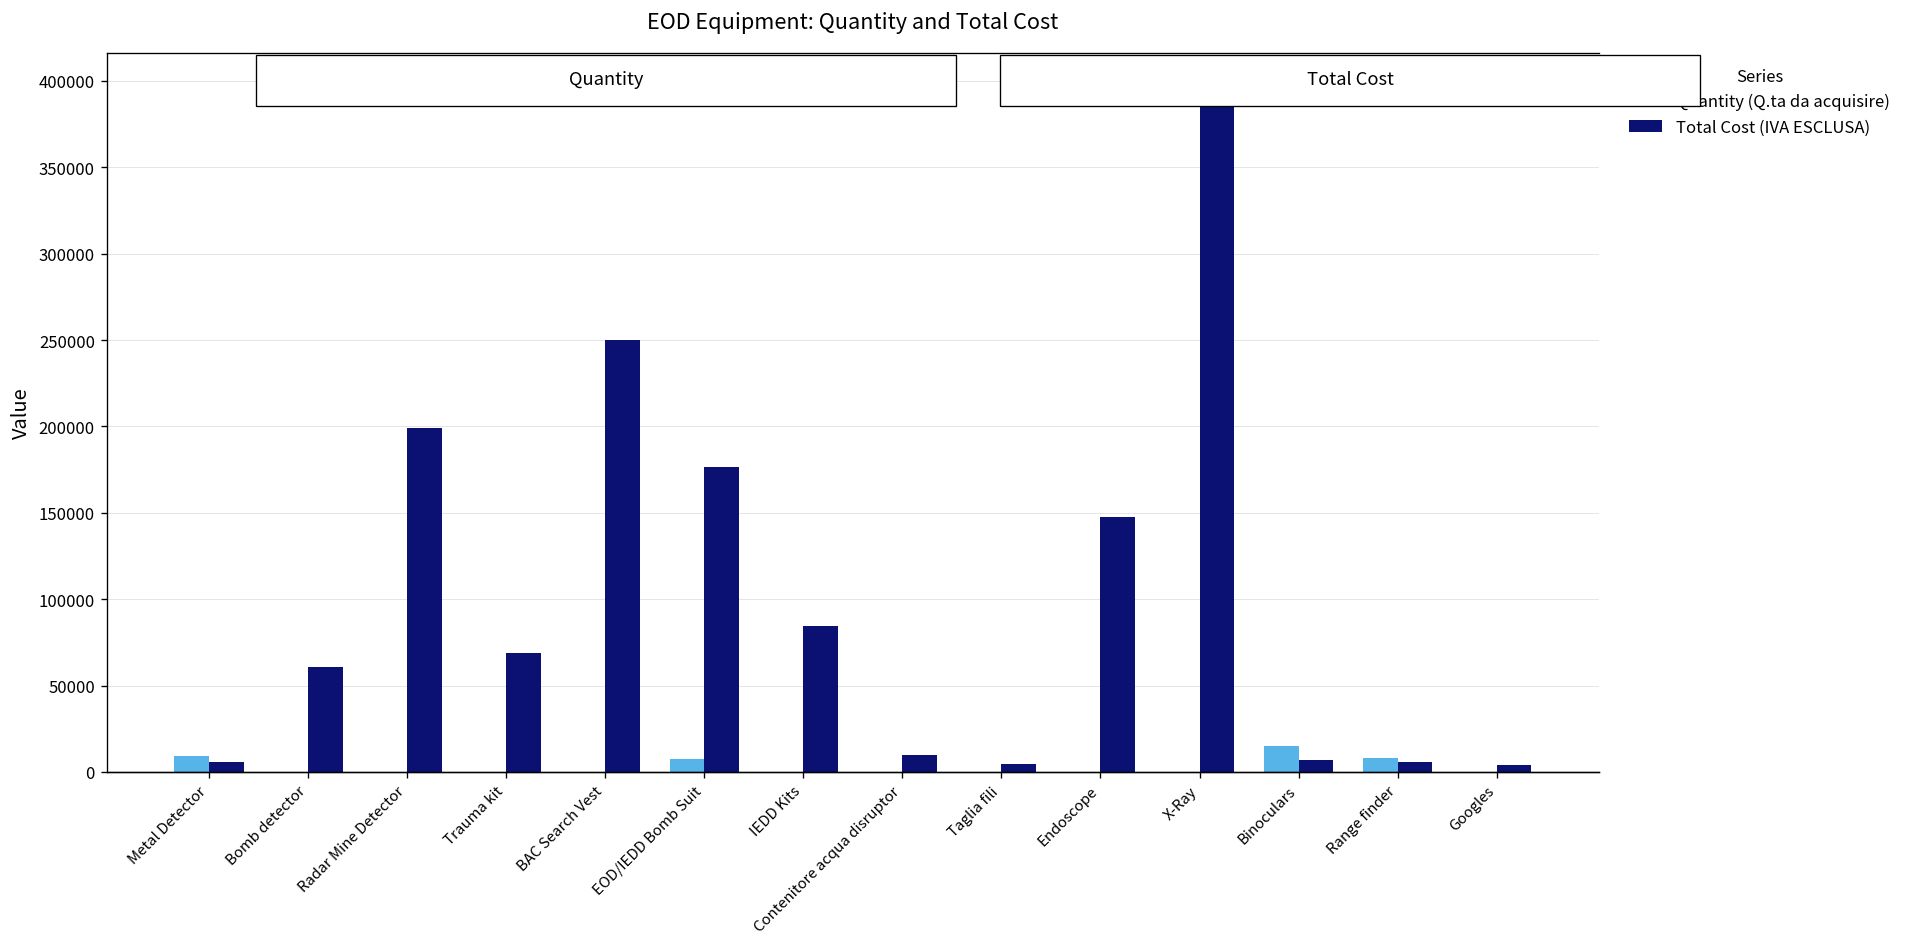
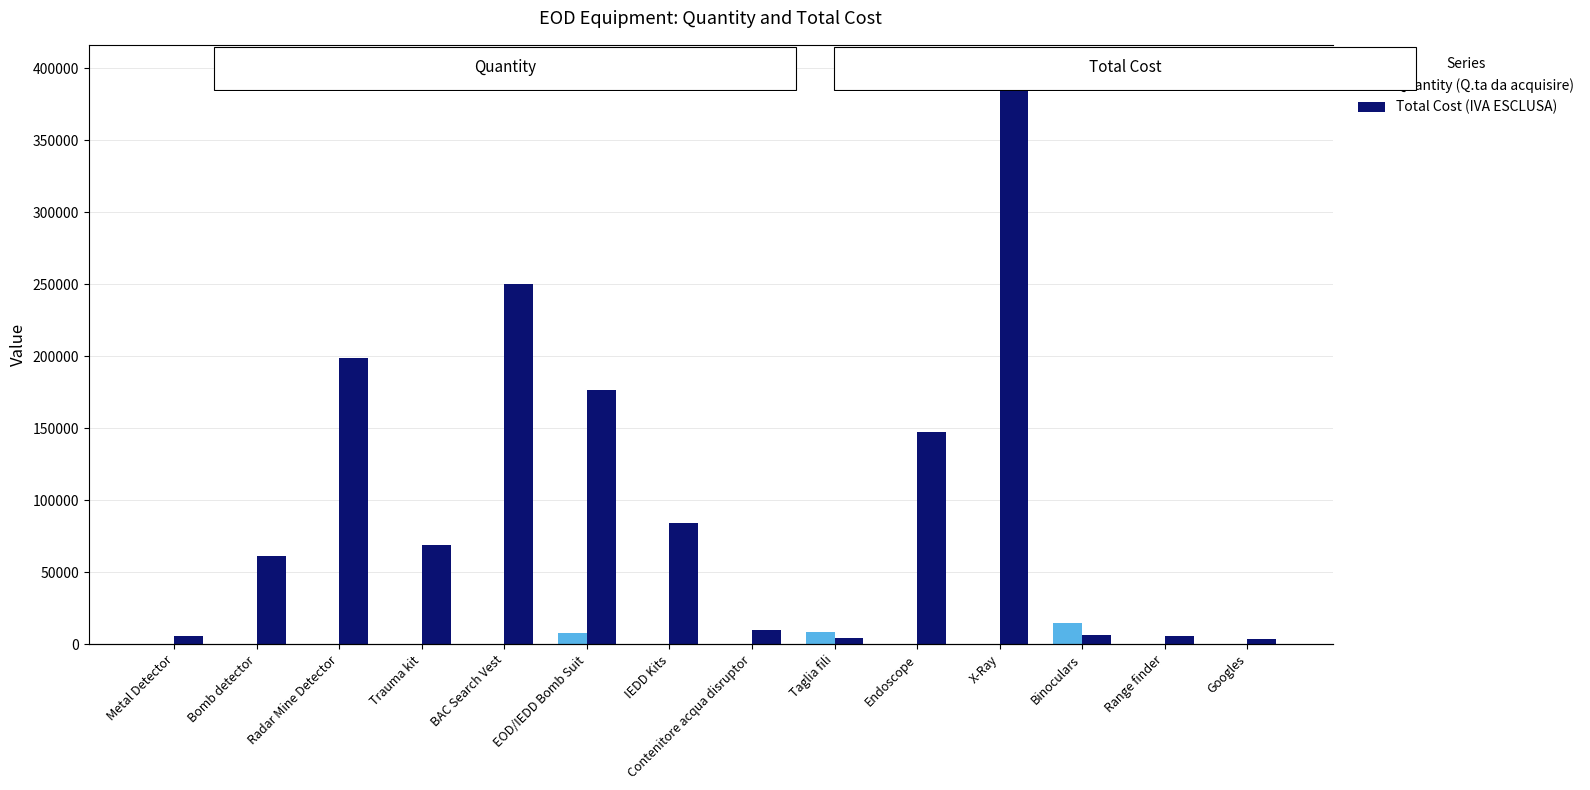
  {
    "Quantity (Q.ta da acquisire)": {
-     "Metal Detector": 9000,
+     "Metal Detector": 0,
      "EOD/IEDD Bomb Suit": 8000,
-     "Taglia fili": 0,
+     "Taglia fili": 9000,
      "Binoculars": 15000,
-     "Range finder": 8000
+     "Range finder": 0
    },
    "Total Cost (IVA ESCLUSA)": {
      "Metal Detector": 6000,
      "Bomb detector": 61000,
      "Radar Mine Detector": 199000,
      "Trauma kit": 69000,
      "BAC Search Vest": 250000,
      "EOD/IEDD Bomb Suit": 177000,
      "IEDD Kits": 84000,
      "Contenitore acqua disruptor": 10000,
      "Taglia fili": 5000,
      "Endoscope": 147000,
      "X-Ray": 396000,
      "Binoculars": 7000,
      "Range finder": 6000,
      "Googles": 4000
    }
  }
